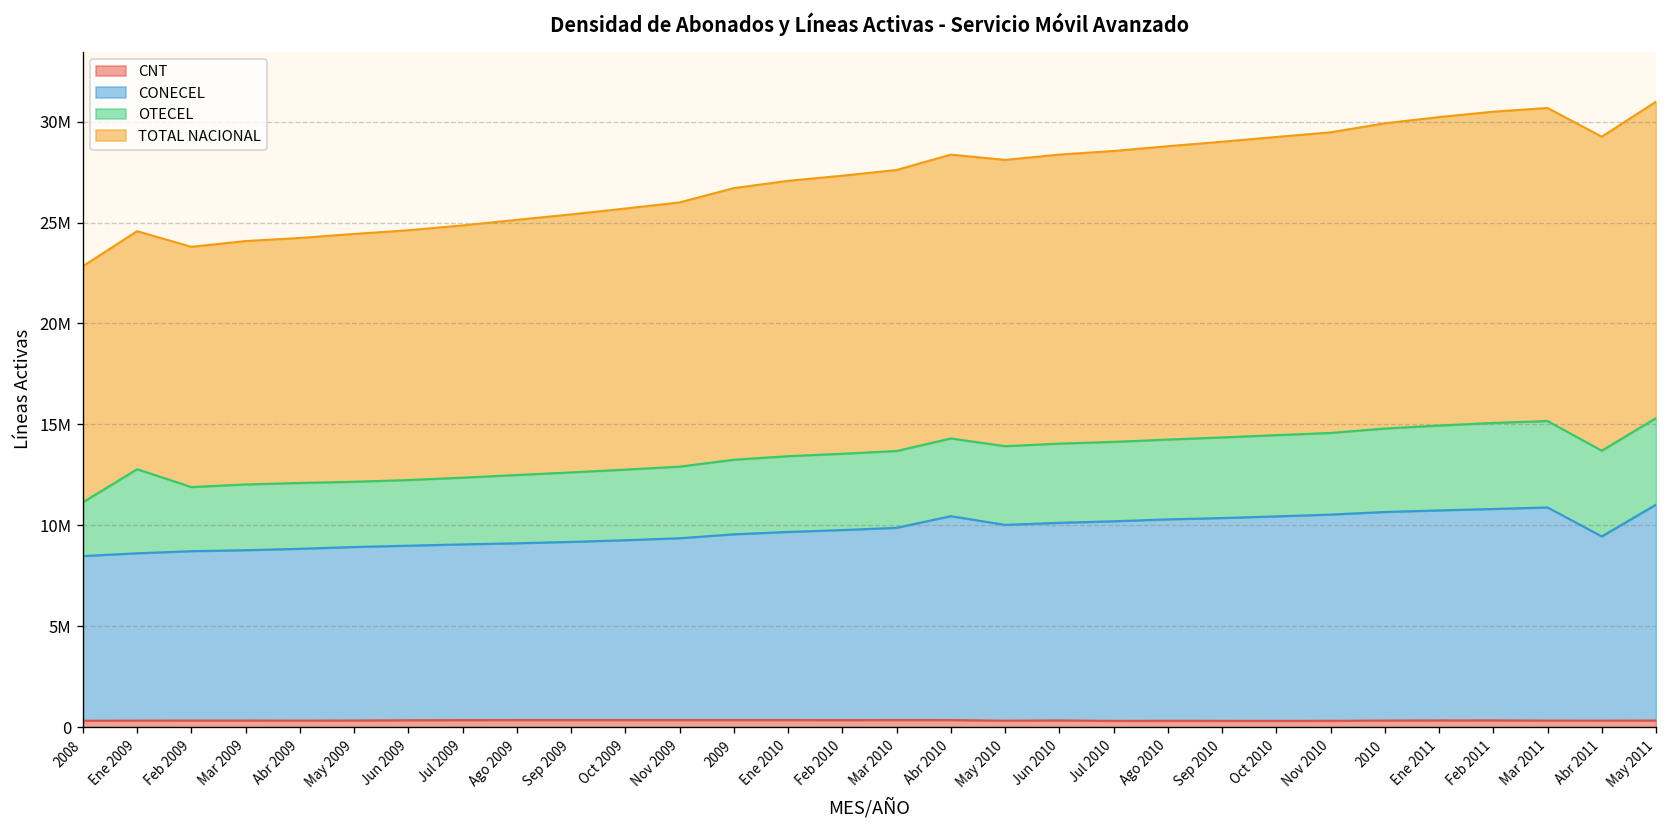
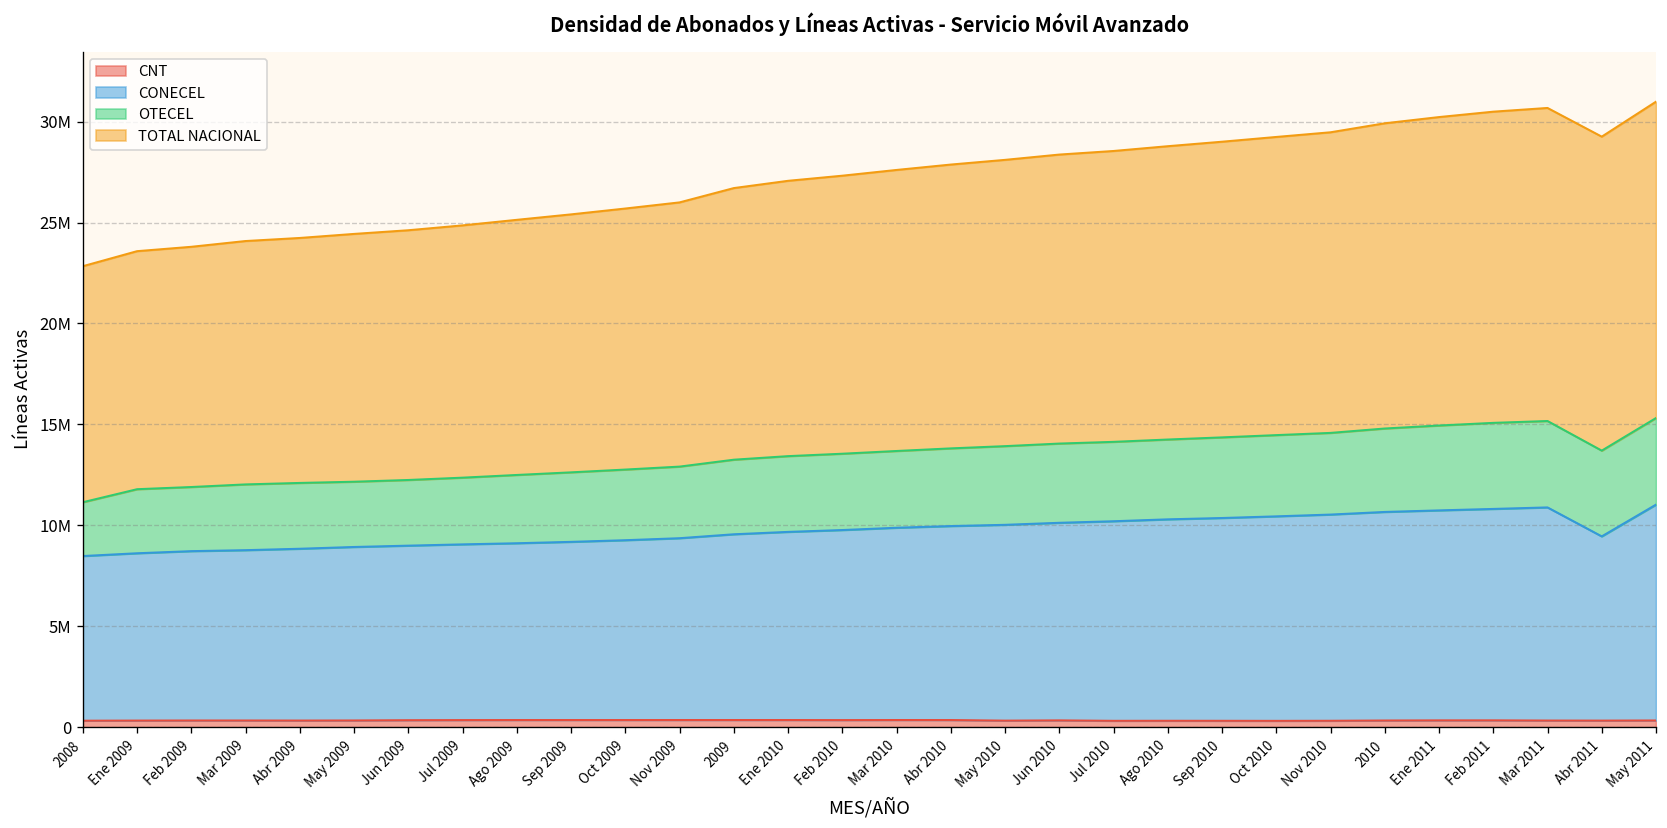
  {
    "CNT": {
      "2008": 300000,
      "Ene 2009": 300000,
      "Feb 2009": 300000,
      "Mar 2009": 300000,
      "Abr 2009": 300000,
      "May 2009": 300000,
      "Jun 2009": 300000,
      "Jul 2009": 400000,
      "Ago 2009": 400000,
      "Sep 2009": 400000,
      "Oct 2009": 400000,
      "Nov 2009": 400000,
      "2009": 400000,
      "Ene 2010": 400000,
      "Feb 2010": 400000,
      "Mar 2010": 400000,
      "Abr 2010": 400000,
      "May 2010": 300000,
      "Jun 2010": 300000,
      "Jul 2010": 300000,
      "Ago 2010": 300000,
      "Sep 2010": 300000,
      "Oct 2010": 300000,
      "Nov 2010": 300000,
      "2010": 300000,
      "Ene 2011": 300000,
      "Feb 2011": 300000,
      "Mar 2011": 300000,
      "Abr 2011": 300000,
      "May 2011": 300000
    },
    "CONECEL": {
      "2008": 8200000,
      "Ene 2009": 8300000,
      "Feb 2009": 8400000,
      "Mar 2009": 8400000,
      "Abr 2009": 8500000,
      "May 2009": 8600000,
      "Jun 2009": 8600000,
      "Jul 2009": 8700000,
      "Ago 2009": 8800000,
      "Sep 2009": 8800000,
      "Oct 2009": 8900000,
      "Nov 2009": 9000000,
      "2009": 9200000,
      "Ene 2010": 9300000,
      "Feb 2010": 9400000,
      "Mar 2010": 9500000,
-     "Abr 2010": 10100000,
+     "Abr 2010": 9600000,
      "May 2010": 9700000,
      "Jun 2010": 9800000,
      "Jul 2010": 9900000,
      "Ago 2010": 10000000,
      "Sep 2010": 10000000,
      "Oct 2010": 10100000,
      "Nov 2010": 10200000,
      "2010": 10300000,
      "Ene 2011": 10400000,
      "Feb 2011": 10500000,
      "Mar 2011": 10600000,
      "Abr 2011": 9100000,
      "May 2011": 10700000
    },
    "OTECEL": {
      "2008": 2700000,
-     "Ene 2009": 4200000,
+     "Ene 2009": 3200000,
      "Feb 2009": 3200000,
      "Mar 2009": 3300000,
      "Abr 2009": 3300000,
      "May 2009": 3200000,
      "Jun 2009": 3300000,
      "Jul 2009": 3300000,
      "Ago 2009": 3400000,
      "Sep 2009": 3400000,
      "Oct 2009": 3500000,
      "Nov 2009": 3500000,
      "2009": 3700000,
      "Ene 2010": 3800000,
      "Feb 2010": 3800000,
      "Mar 2010": 3800000,
      "Abr 2010": 3800000,
      "May 2010": 3900000,
      "Jun 2010": 3900000,
      "Jul 2010": 3900000,
      "Ago 2010": 4000000,
      "Sep 2010": 4000000,
      "Oct 2010": 4000000,
      "Nov 2010": 4000000,
      "2010": 4100000,
      "Ene 2011": 4200000,
      "Feb 2011": 4300000,
      "Mar 2011": 4300000,
      "Abr 2011": 4200000,
      "May 2011": 4300000
    },
    "TOTAL NACIONAL": {
      "2008": 11700000,
      "Ene 2009": 11800000,
      "Feb 2009": 11900000,
      "Mar 2009": 12100000,
      "Abr 2009": 12100000,
      "May 2009": 12300000,
      "Jun 2009": 12400000,
      "Jul 2009": 12500000,
      "Ago 2009": 12600000,
      "Sep 2009": 12800000,
      "Oct 2009": 12900000,
      "Nov 2009": 13100000,
      "2009": 13500000,
      "Ene 2010": 13600000,
      "Feb 2010": 13800000,
      "Mar 2010": 13900000,
      "Abr 2010": 14100000,
      "May 2010": 14200000,
      "Jun 2010": 14300000,
      "Jul 2010": 14400000,
      "Ago 2010": 14500000,
      "Sep 2010": 14600000,
      "Oct 2010": 14800000,
      "Nov 2010": 14900000,
      "2010": 15100000,
      "Ene 2011": 15300000,
      "Feb 2011": 15400000,
      "Mar 2011": 15500000,
      "Abr 2011": 15600000,
      "May 2011": 15700000
    }
  }
